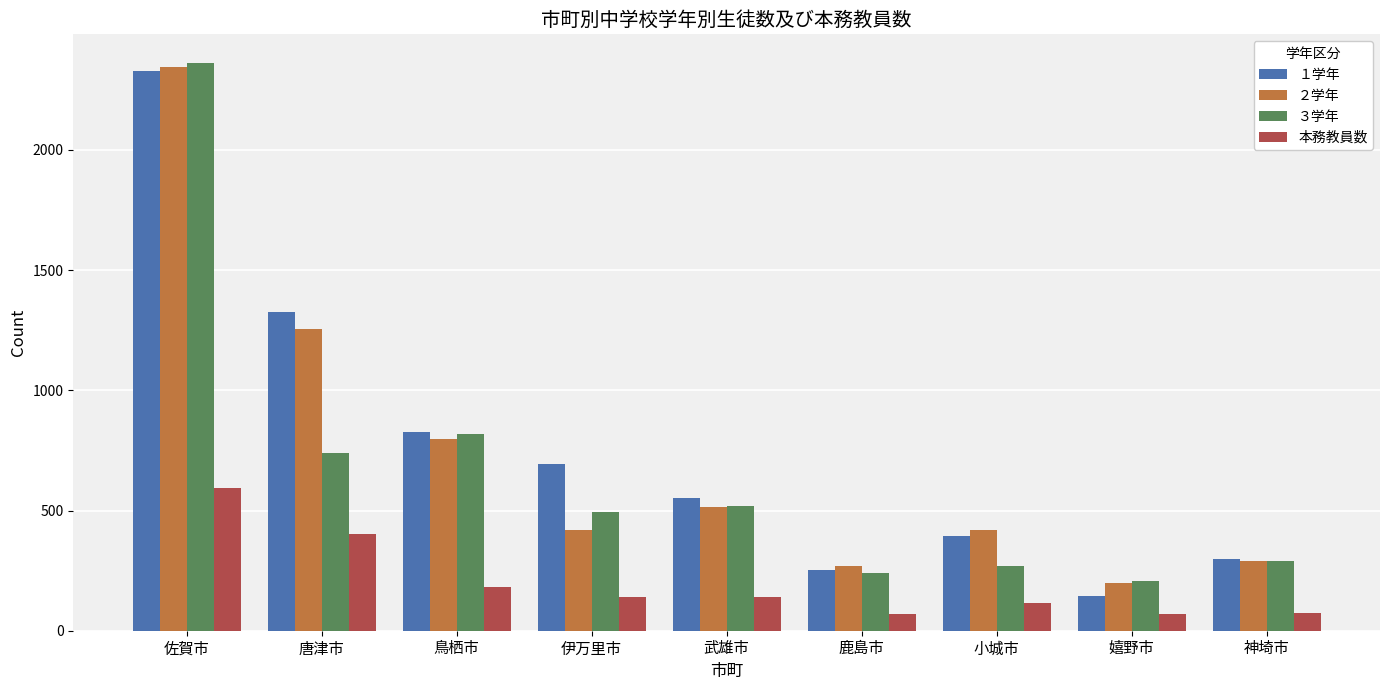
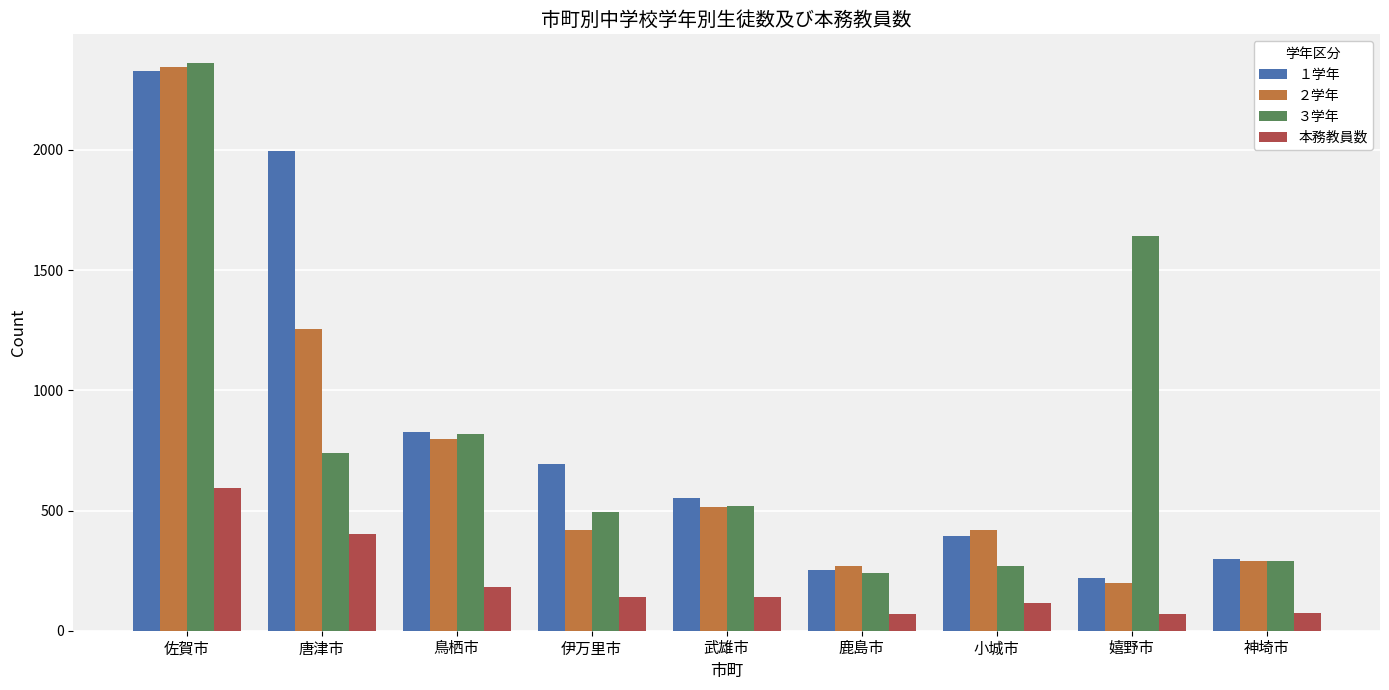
  {
    "１学年": {
      "佐賀市": 2330,
-     "唐津市": 1330,
+     "唐津市": 1990,
      "鳥栖市": 830,
      "伊万里市": 690,
      "武雄市": 550,
      "鹿島市": 250,
      "小城市": 400,
-     "嬉野市": 150,
+     "嬉野市": 220,
      "神埼市": 300
    },
    "３学年": {
      "佐賀市": 2360,
      "唐津市": 740,
      "鳥栖市": 820,
      "伊万里市": 490,
      "武雄市": 520,
      "鹿島市": 240,
      "小城市": 270,
-     "嬉野市": 210,
+     "嬉野市": 1640,
      "神埼市": 290
    }
  }
